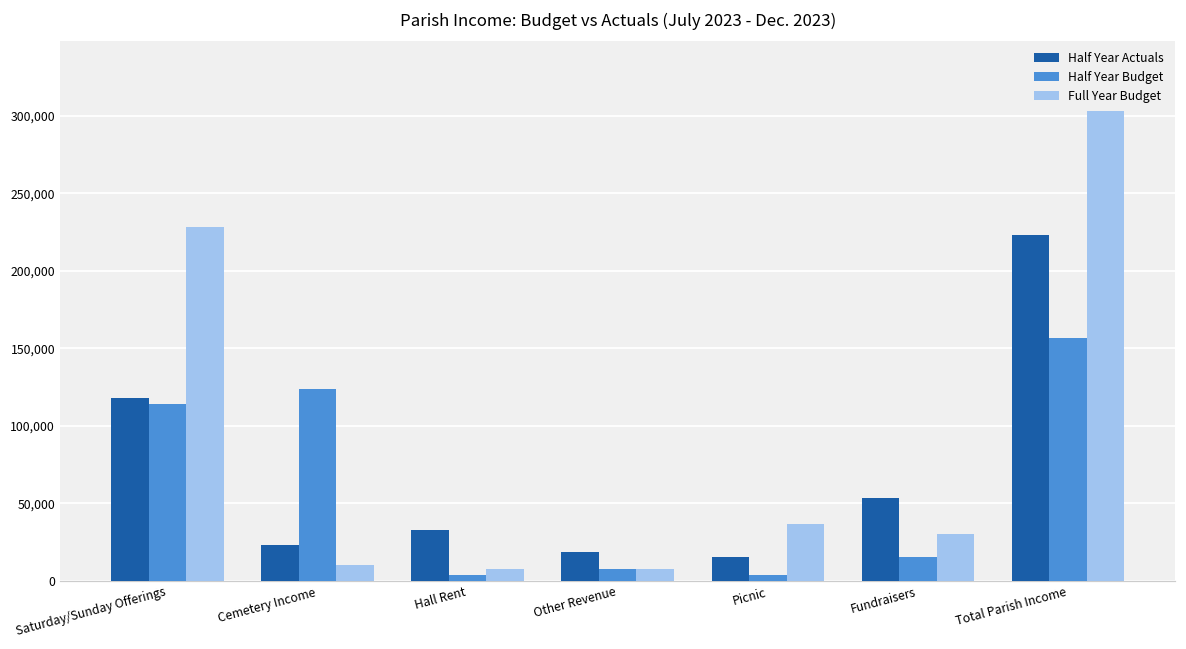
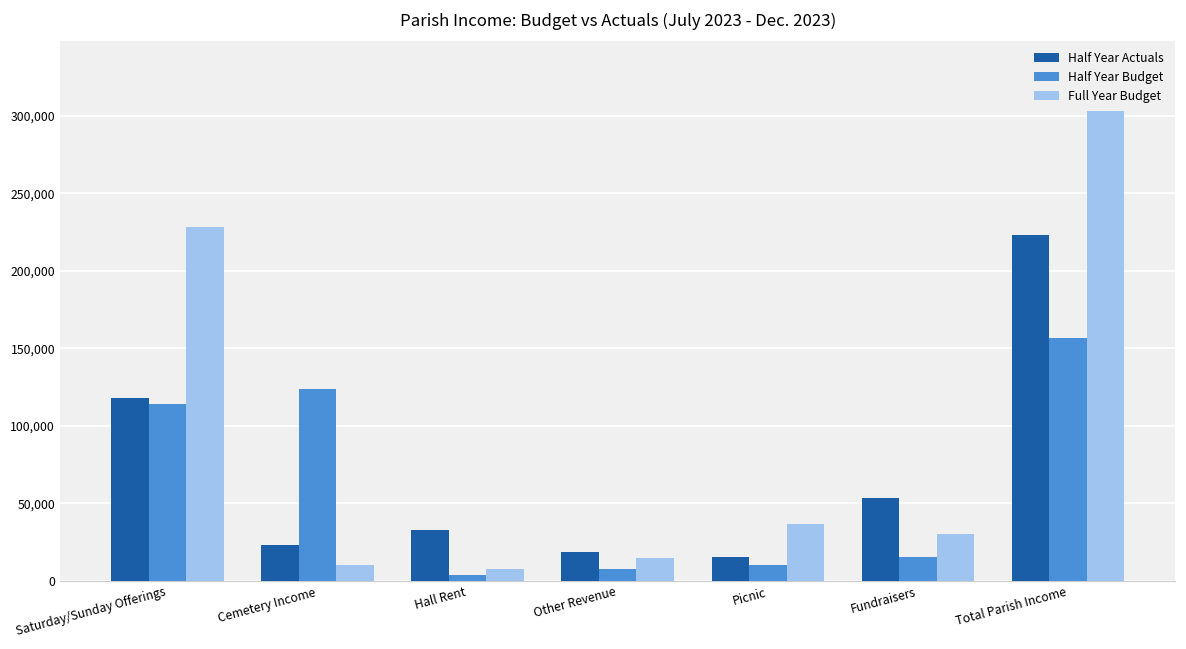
  {
    "Half Year Actuals": {
      "Saturday/Sunday Offerings": "118,000",
      "Cemetery Income": "23,000",
      "Hall Rent": "33,000",
      "Other Revenue": "19,000",
      "Picnic": "15,000",
      "Fundraisers": "53,000",
      "Total Parish Income": "223,000"
    },
    "Half Year Budget": {
      "Saturday/Sunday Offerings": "114,000",
      "Cemetery Income": "124,000",
      "Hall Rent": "4,000",
      "Other Revenue": "7,000",
-     "Picnic": "3,000",
+     "Picnic": "10,000",
      "Fundraisers": "15,000",
      "Total Parish Income": "156,000"
    },
    "Full Year Budget": {
      "Saturday/Sunday Offerings": "228,000",
      "Cemetery Income": "10,000",
      "Hall Rent": "8,000",
-     "Other Revenue": "8,000",
+     "Other Revenue": "14,000",
      "Picnic": "37,000",
      "Fundraisers": "30,000",
      "Total Parish Income": "303,000"
    }
  }
